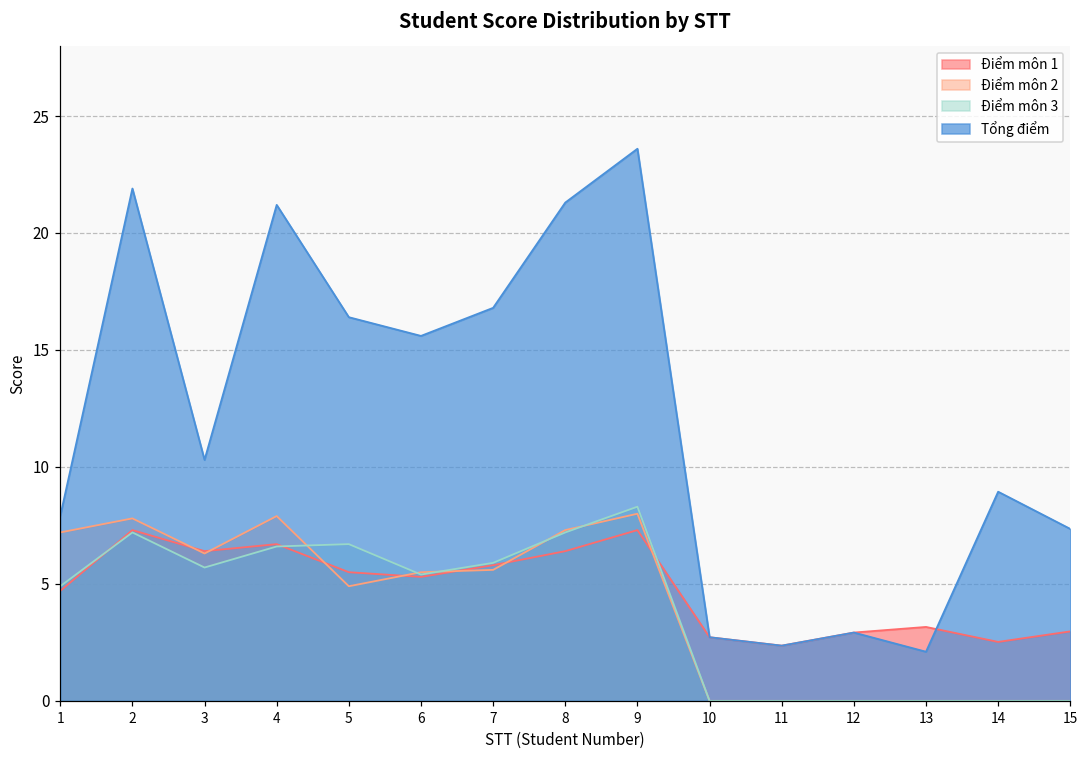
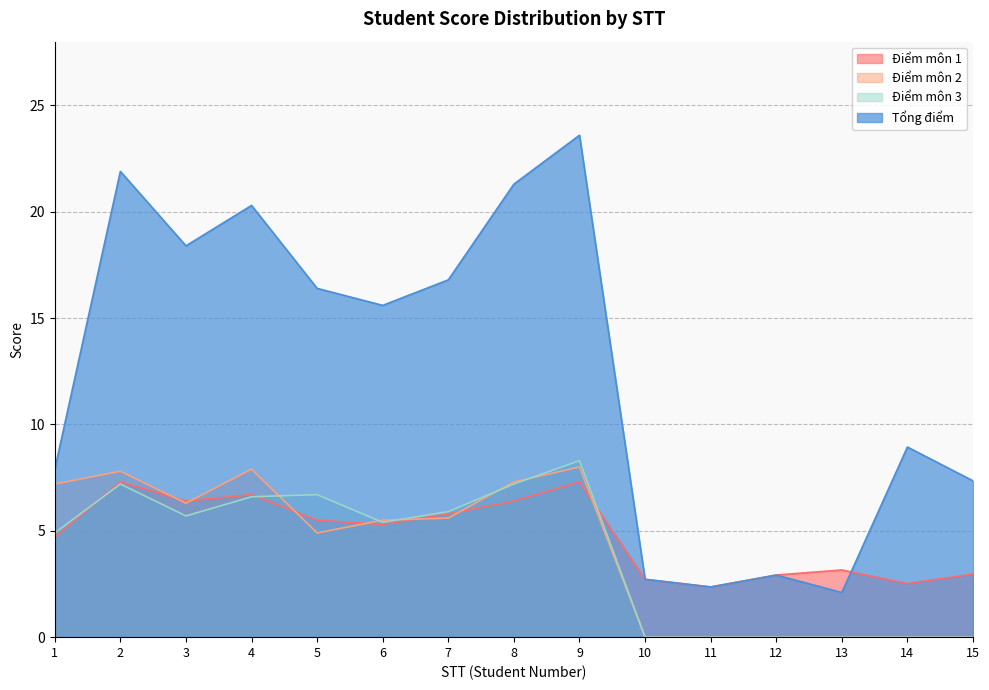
  {
    "Điểm môn 3": {
      "1": 4.9,
      "3": 5.7,
      "5": 6.7,
      "9": 8.3
    },
    "Tổng điểm": {
      "1": 7.9,
      "2": 21.9,
-     "3": 10.3,
-     "4": 21.2,
+     "3": 18.4,
+     "4": 20.3,
      "5": 16.4,
      "6": 15.6,
      "7": 16.8,
      "8": 21.3,
      "9": 23.6,
      "13": 2.1,
      "14": 8.9,
      "15": 7.4
    }
  }
